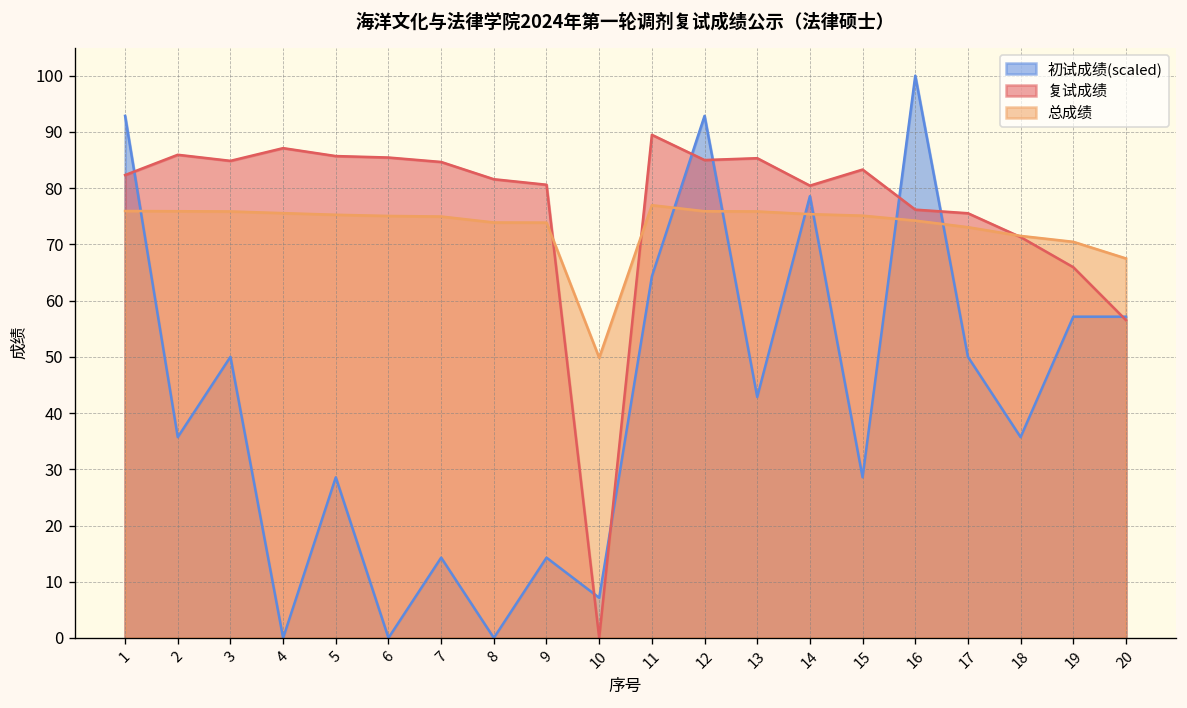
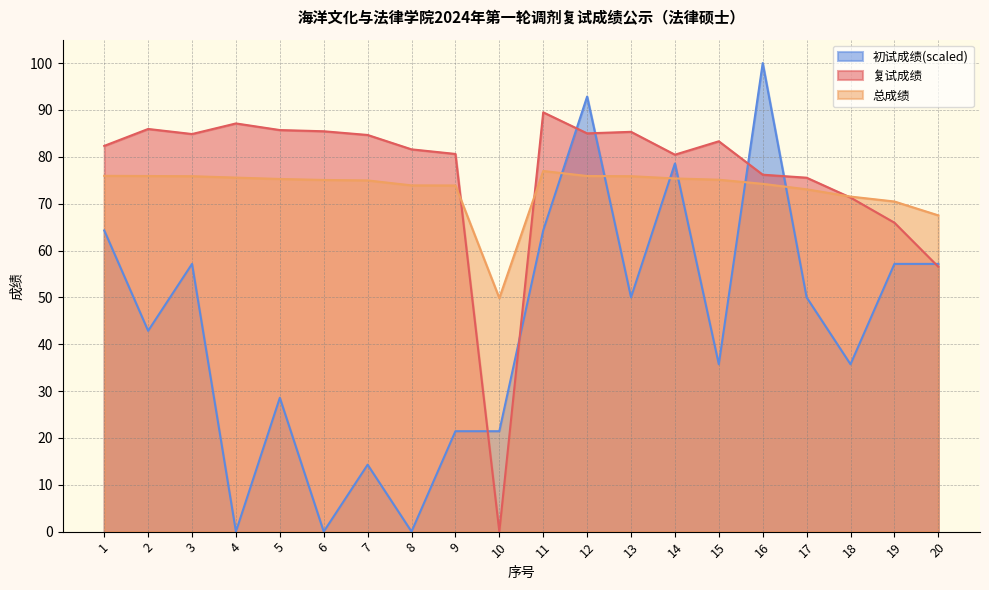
  {
    "初试成绩(scaled)": {
-     "1": 93,
-     "2": 36,
-     "3": 50,
+     "1": 64,
+     "2": 43,
+     "3": 57,
      "4": 0,
      "5": 29,
      "6": 0,
      "7": 14,
      "8": 0,
-     "9": 14,
-     "10": 7,
+     "9": 21,
+     "10": 21,
      "11": 64,
      "12": 93,
-     "13": 43,
+     "13": 50,
      "14": 79,
-     "15": 29,
+     "15": 36,
      "16": 100,
      "17": 50,
      "18": 36,
      "19": 57,
      "20": 57
    }
  }
